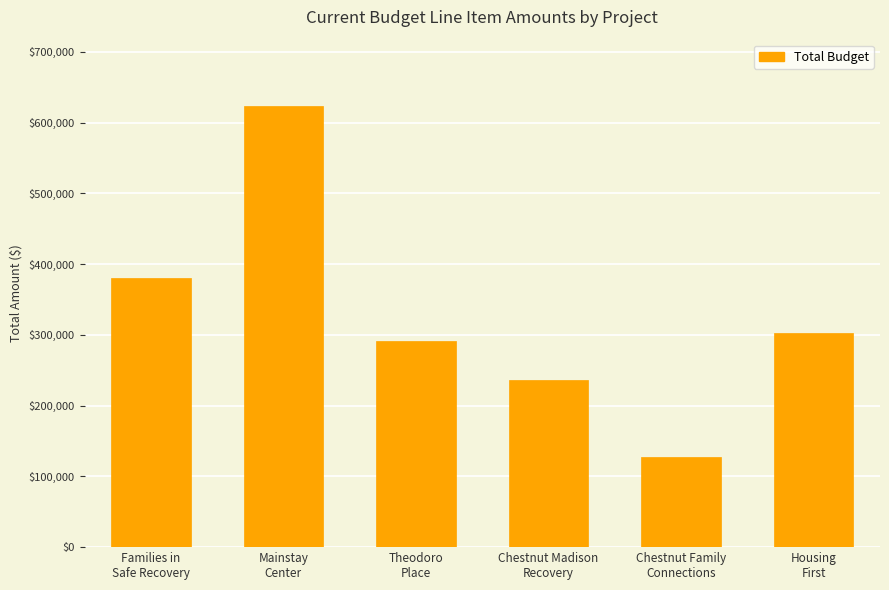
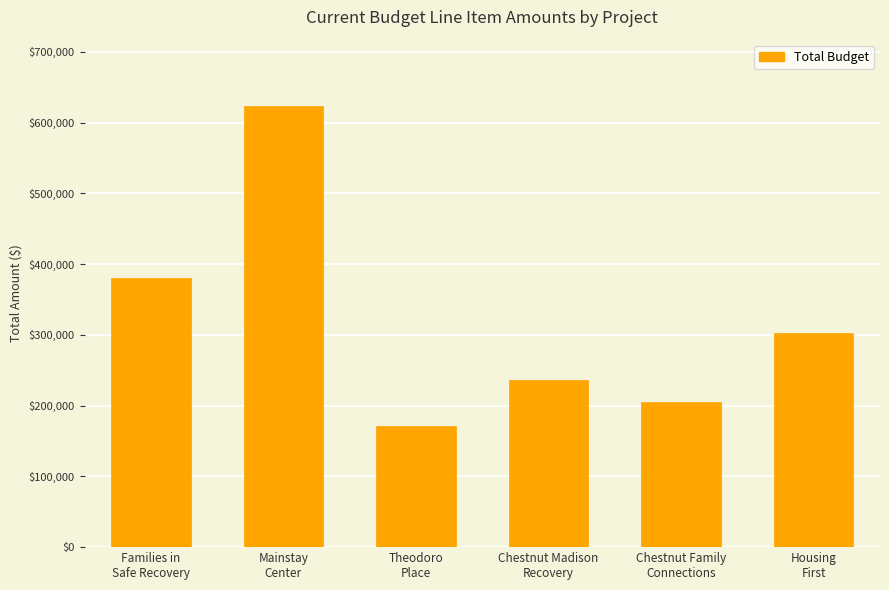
  {
    "Families in Safe Recovery": "$380,000",
    "Mainstay Center": "$620,000",
-   "Theodoro Place": "$290,000",
+   "Theodoro Place": "$170,000",
    "Chestnut Madison Recovery": "$240,000",
-   "Chestnut Family Connections": "$130,000",
+   "Chestnut Family Connections": "$200,000",
    "Housing First": "$300,000"
  }
